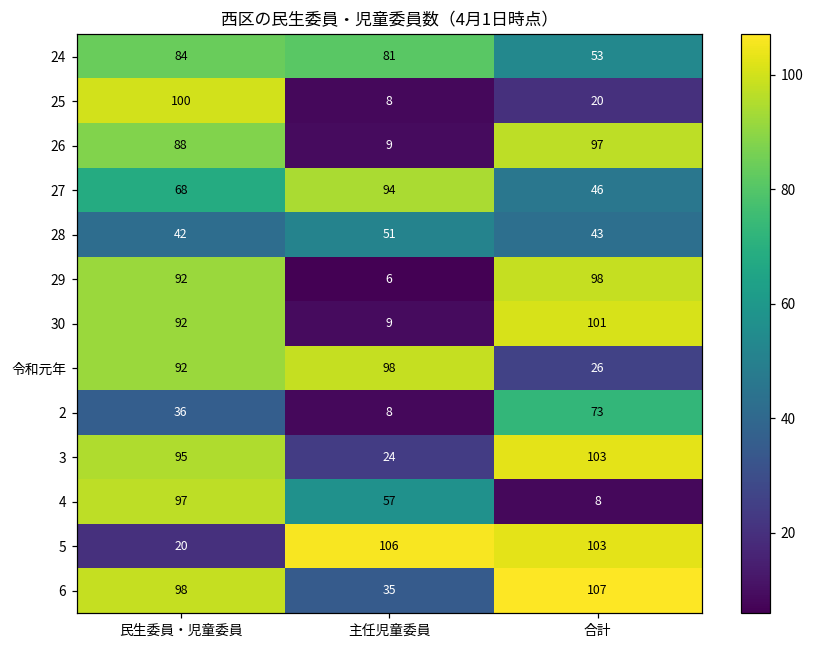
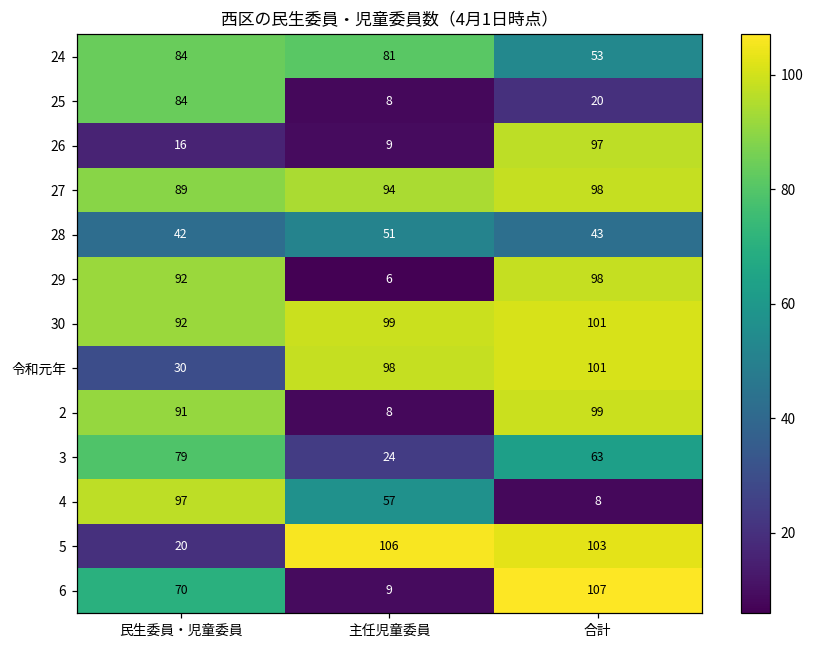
  {
    "24": {
      "民生委員・児童委員": 84,
      "主任児童委員": 81,
      "合計": 53
    },
    "25": {
-     "民生委員・児童委員": 100,
+     "民生委員・児童委員": 84,
      "主任児童委員": 8,
      "合計": 20
    },
    "26": {
-     "民生委員・児童委員": 88,
+     "民生委員・児童委員": 16,
      "主任児童委員": 9,
      "合計": 97
    },
    "27": {
-     "民生委員・児童委員": 68,
+     "民生委員・児童委員": 89,
      "主任児童委員": 94,
-     "合計": 46
+     "合計": 98
    },
    "28": {
      "民生委員・児童委員": 42,
      "主任児童委員": 51,
      "合計": 43
    },
    "29": {
      "民生委員・児童委員": 92,
      "主任児童委員": 6,
      "合計": 98
    },
    "30": {
      "民生委員・児童委員": 92,
-     "主任児童委員": 9,
+     "主任児童委員": 99,
      "合計": 101
    },
    "令和元年": {
-     "民生委員・児童委員": 92,
+     "民生委員・児童委員": 30,
      "主任児童委員": 98,
-     "合計": 26
+     "合計": 101
    },
    "2": {
-     "民生委員・児童委員": 36,
+     "民生委員・児童委員": 91,
      "主任児童委員": 8,
-     "合計": 73
+     "合計": 99
    },
    "3": {
-     "民生委員・児童委員": 95,
+     "民生委員・児童委員": 79,
      "主任児童委員": 24,
-     "合計": 103
+     "合計": 63
    },
    "4": {
      "民生委員・児童委員": 97,
      "主任児童委員": 57,
      "合計": 8
    },
    "5": {
      "民生委員・児童委員": 20,
      "主任児童委員": 106,
      "合計": 103
    },
    "6": {
-     "民生委員・児童委員": 98,
-     "主任児童委員": 35,
+     "民生委員・児童委員": 70,
+     "主任児童委員": 9,
      "合計": 107
    }
  }
